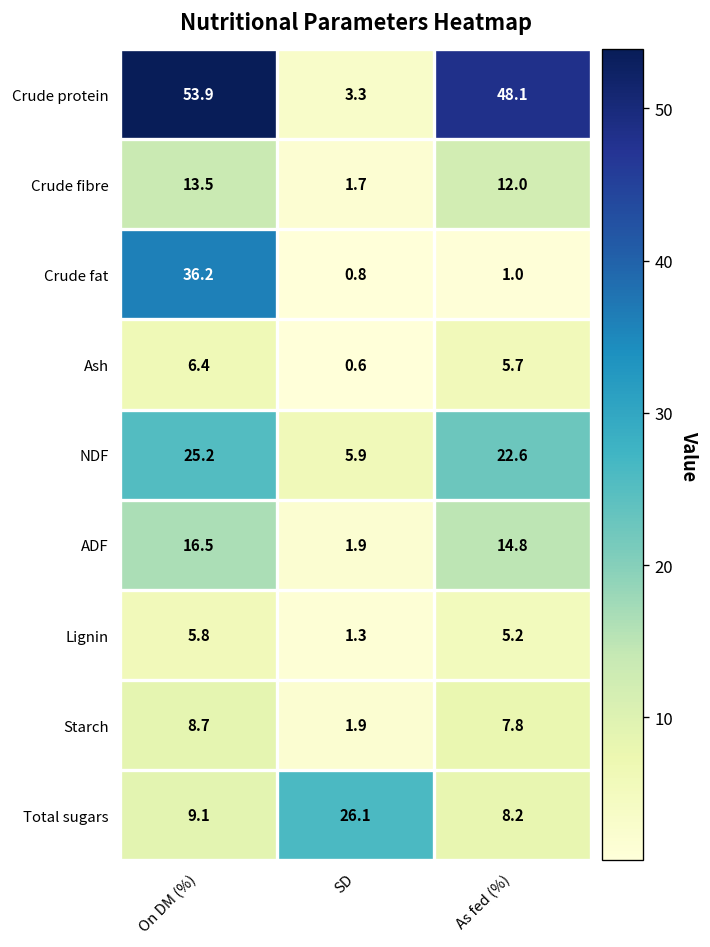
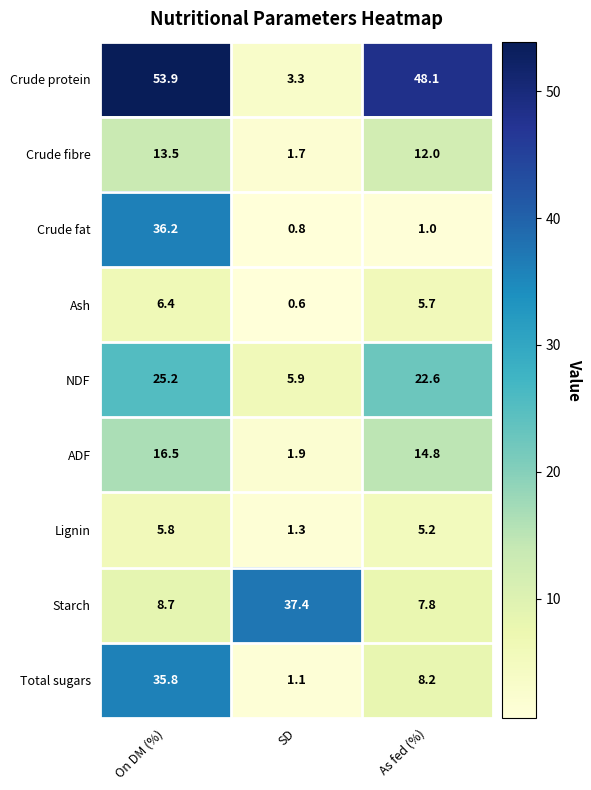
  {
    "Crude protein": {
      "On DM (%)": 53.9,
      "SD": 3.3,
      "As fed (%)": 48.1
    },
    "Crude fibre": {
      "On DM (%)": 13.5,
      "SD": 1.7,
      "As fed (%)": 12.0
    },
    "Crude fat": {
      "On DM (%)": 36.2,
      "SD": 0.8,
      "As fed (%)": 1.0
    },
    "Ash": {
      "On DM (%)": 6.4,
      "SD": 0.6,
      "As fed (%)": 5.7
    },
    "NDF": {
      "On DM (%)": 25.2,
      "SD": 5.9,
      "As fed (%)": 22.6
    },
    "ADF": {
      "On DM (%)": 16.5,
      "SD": 1.9,
      "As fed (%)": 14.8
    },
    "Lignin": {
      "On DM (%)": 5.8,
      "SD": 1.3,
      "As fed (%)": 5.2
    },
    "Starch": {
      "On DM (%)": 8.7,
-     "SD": 1.9,
+     "SD": 37.4,
      "As fed (%)": 7.8
    },
    "Total sugars": {
-     "On DM (%)": 9.1,
-     "SD": 26.1,
+     "On DM (%)": 35.8,
+     "SD": 1.1,
      "As fed (%)": 8.2
    }
  }
